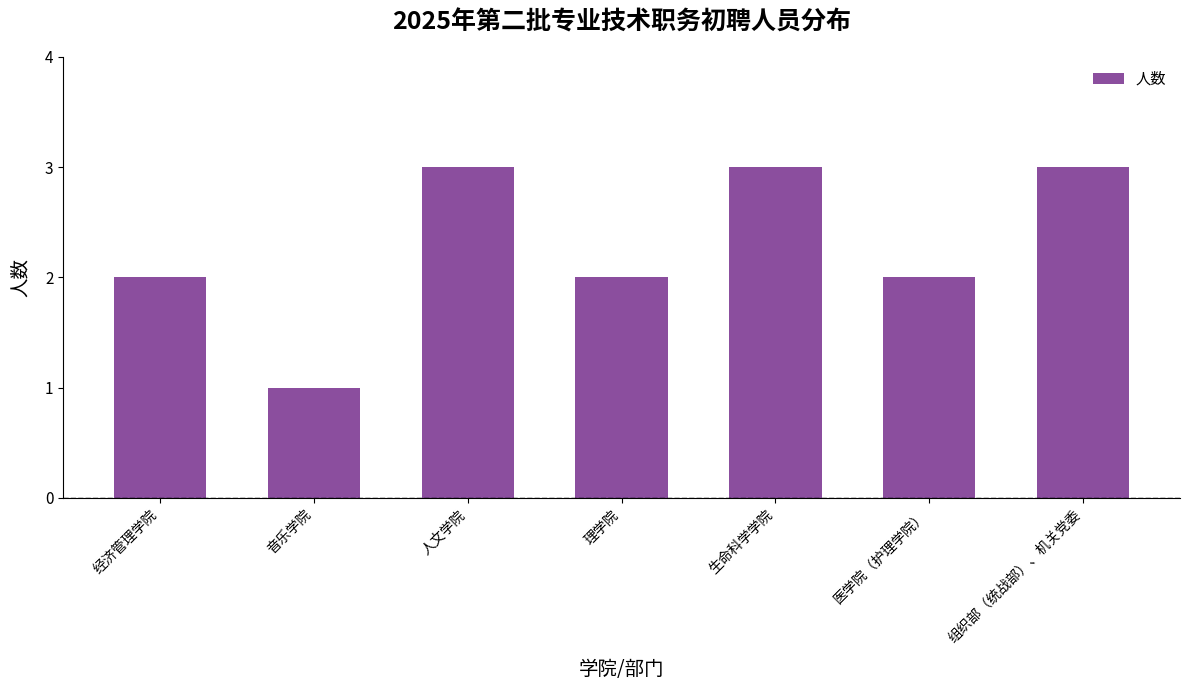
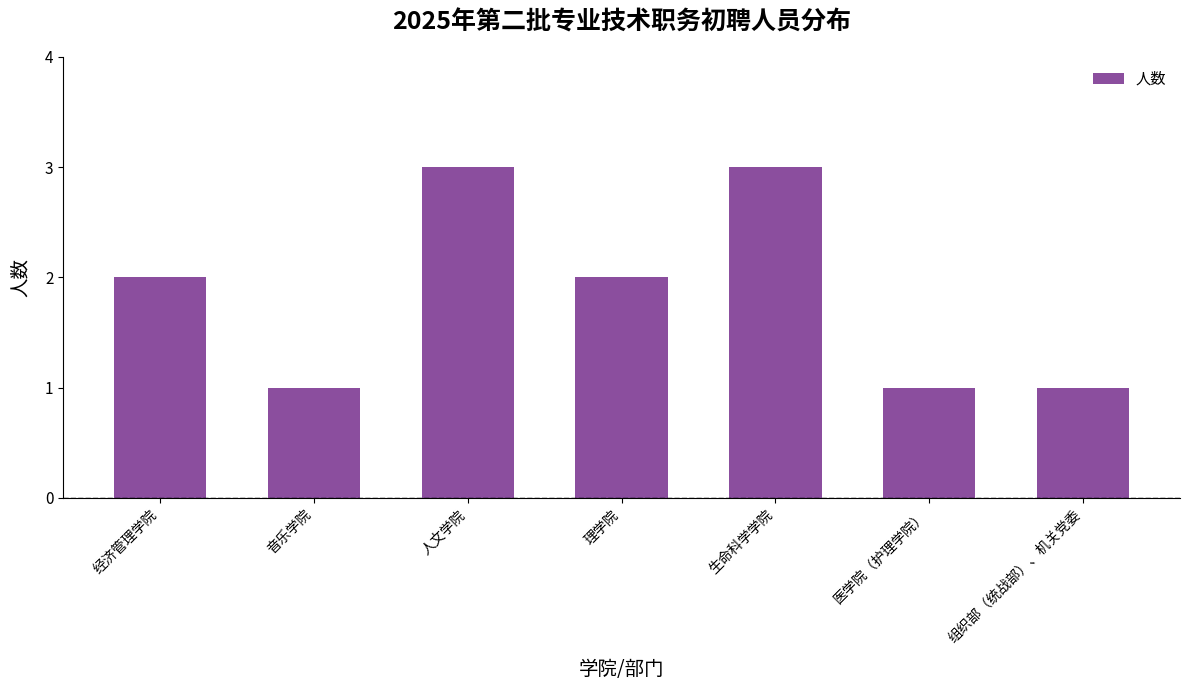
  {
    "经济管理学院": 2,
    "音乐学院": 1,
    "人文学院": 3,
    "理学院": 2,
    "生命科学学院": 3,
-   "医学院（护理学院）": 2,
-   "组织部（统战部）、机关党委": 3
+   "医学院（护理学院）": 1,
+   "组织部（统战部）、机关党委": 1
  }
